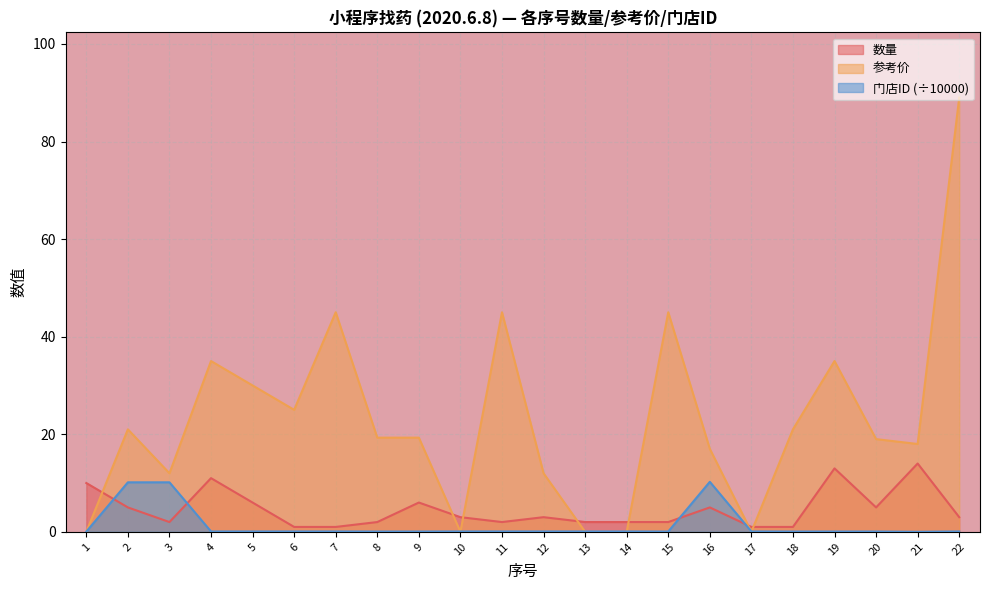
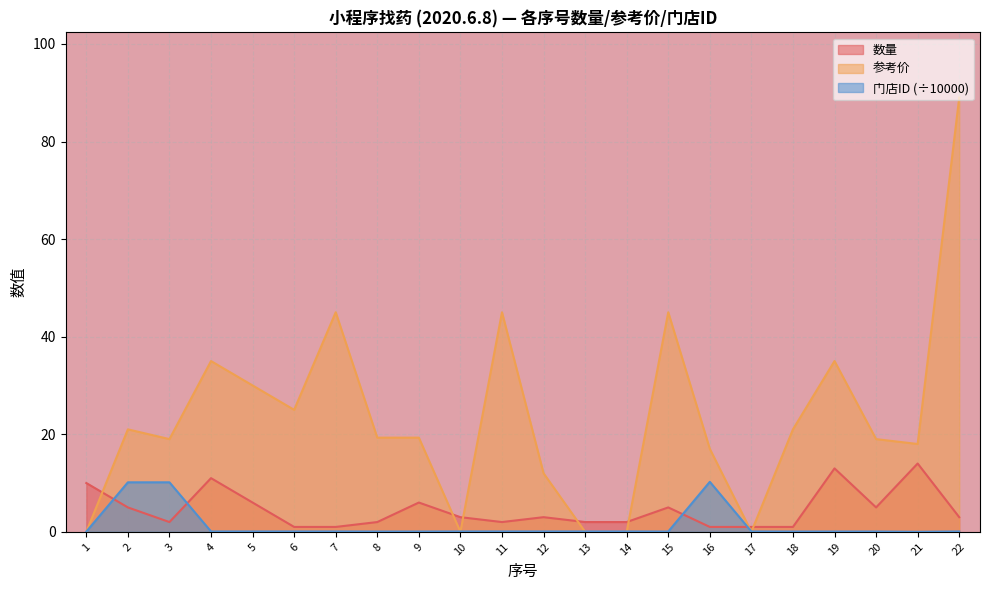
  {
    "数量": {
      "1": 10,
      "2": 5,
      "3": 2,
      "4": 11,
      "5": 6,
      "6": 1,
      "7": 1,
      "8": 2,
      "9": 6,
      "10": 3,
      "11": 2,
      "12": 3,
      "13": 2,
      "14": 2,
-     "15": 2,
-     "16": 5,
+     "15": 5,
+     "16": 1,
      "17": 1,
      "18": 1,
      "19": 13,
      "20": 5,
      "21": 14,
      "22": 3
    },
    "参考价": {
      "2": 21,
-     "3": 12,
+     "3": 19,
      "4": 35,
      "5": 30,
      "6": 25,
      "7": 45,
      "8": 19,
      "9": 19,
      "11": 45,
      "12": 12,
      "15": 45,
      "16": 17,
      "18": 21,
      "19": 35,
      "20": 19,
      "21": 18
    },
    "门店ID (÷10000)": {
      "2": 10,
      "3": 10,
      "4": 0,
      "5": 0,
      "6": 0,
      "7": 0,
      "8": 0,
      "9": 0,
      "11": 0,
      "12": 0,
      "15": 0,
      "16": 10,
      "18": 0,
      "19": 0,
      "20": 0,
      "21": 0,
      "22": 0
    }
  }
